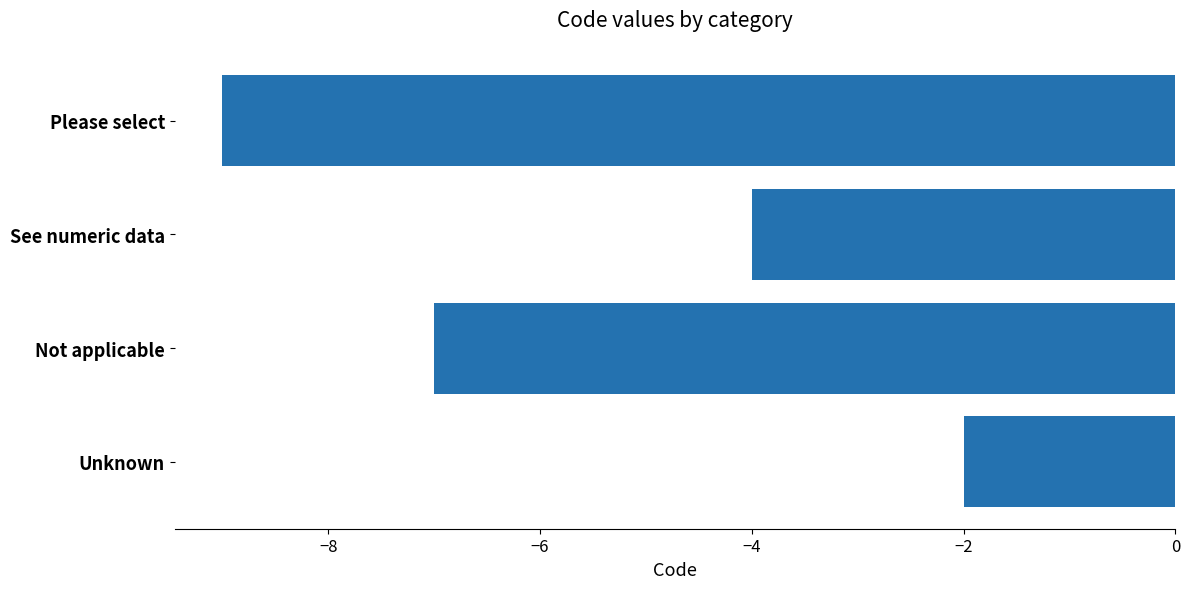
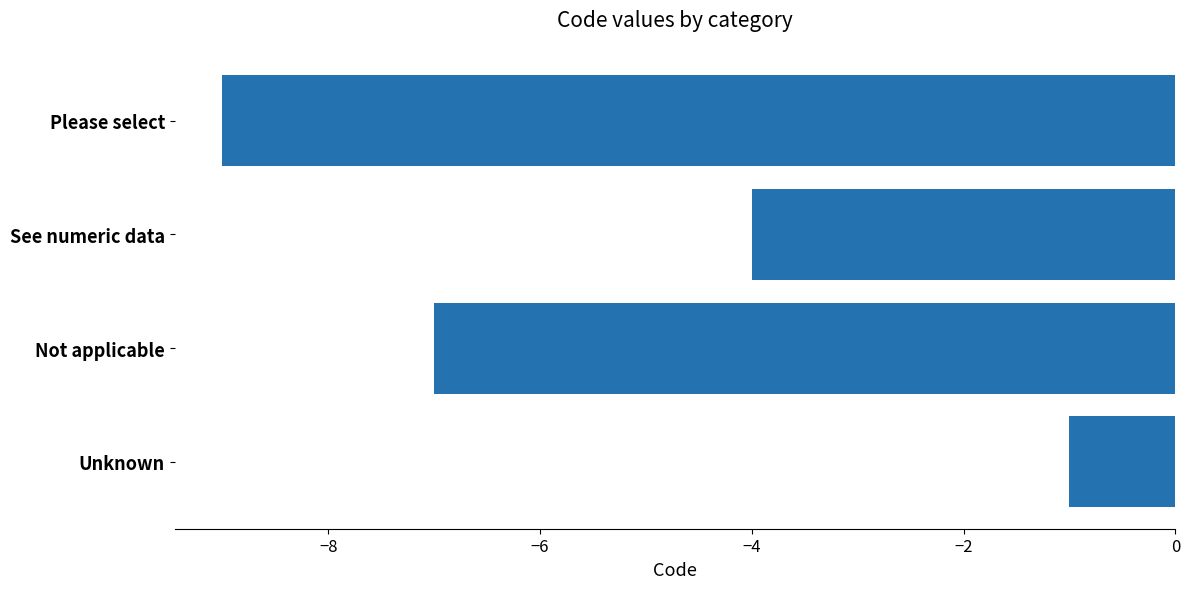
  {
    "Please select": -9,
    "See numeric data": -4,
    "Not applicable": -7,
-   "Unknown": -2
+   "Unknown": -1
  }
